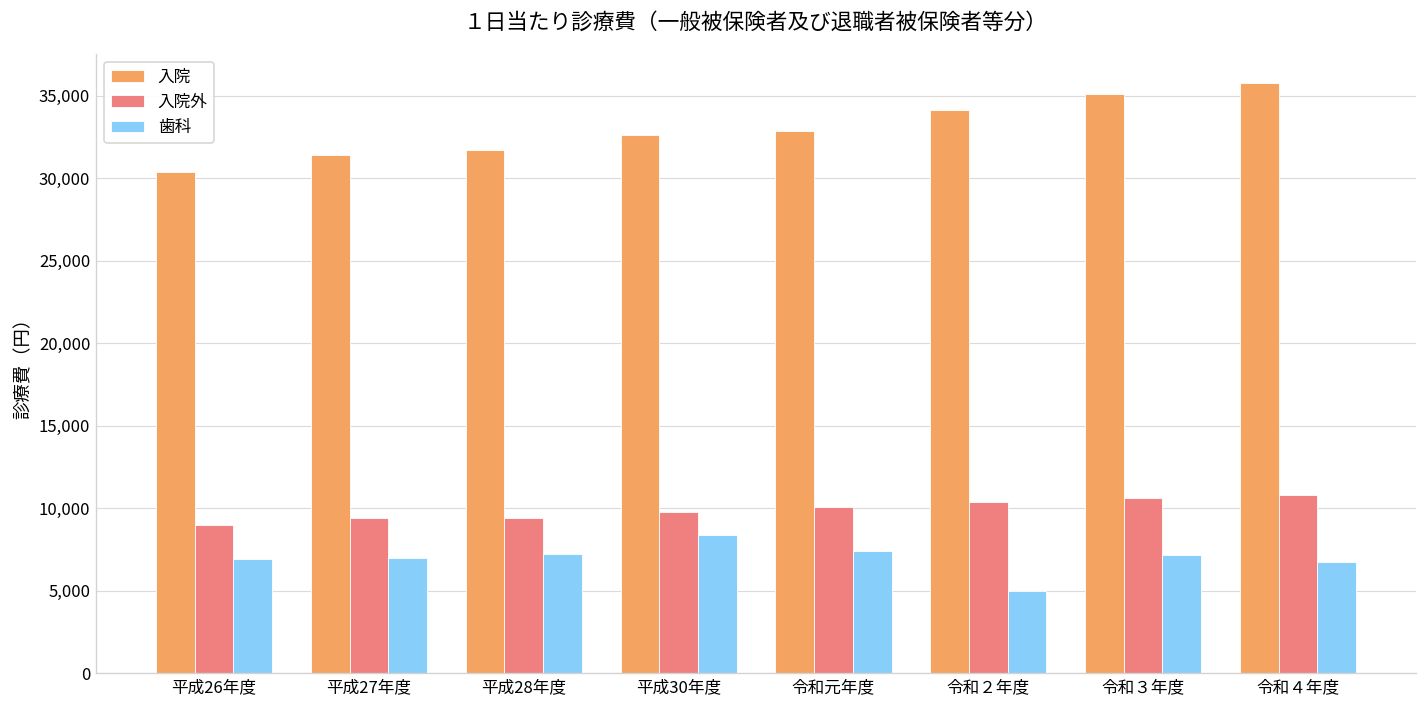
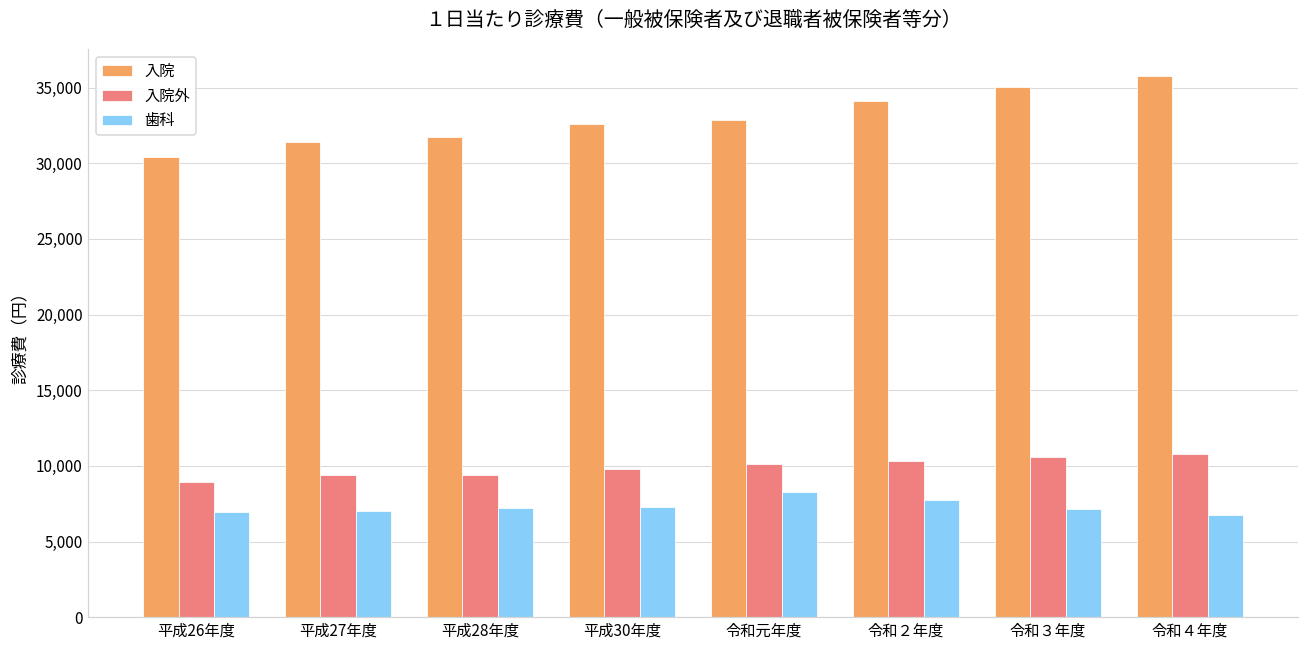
  {
    "歯科": {
      "平成26年度": "6,900",
      "平成27年度": "7,000",
      "平成28年度": "7,200",
-     "平成30年度": "8,400",
-     "令和元年度": "7,400",
-     "令和２年度": "5,000",
+     "平成30年度": "7,300",
+     "令和元年度": "8,300",
+     "令和２年度": "7,800",
      "令和３年度": "7,200",
      "令和４年度": "6,800"
    }
  }
